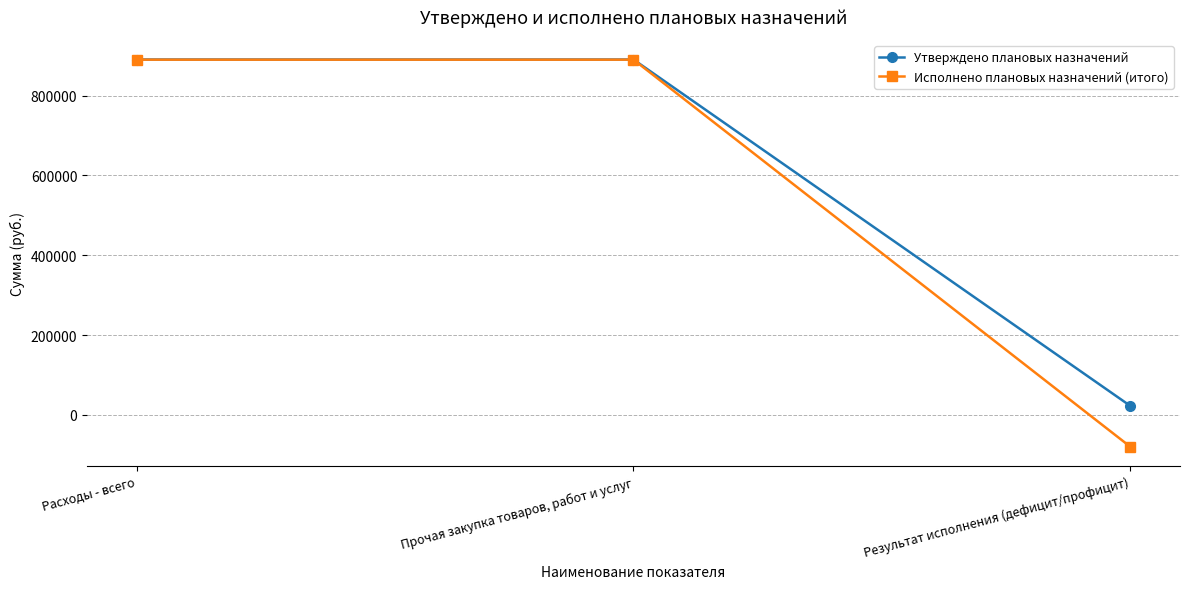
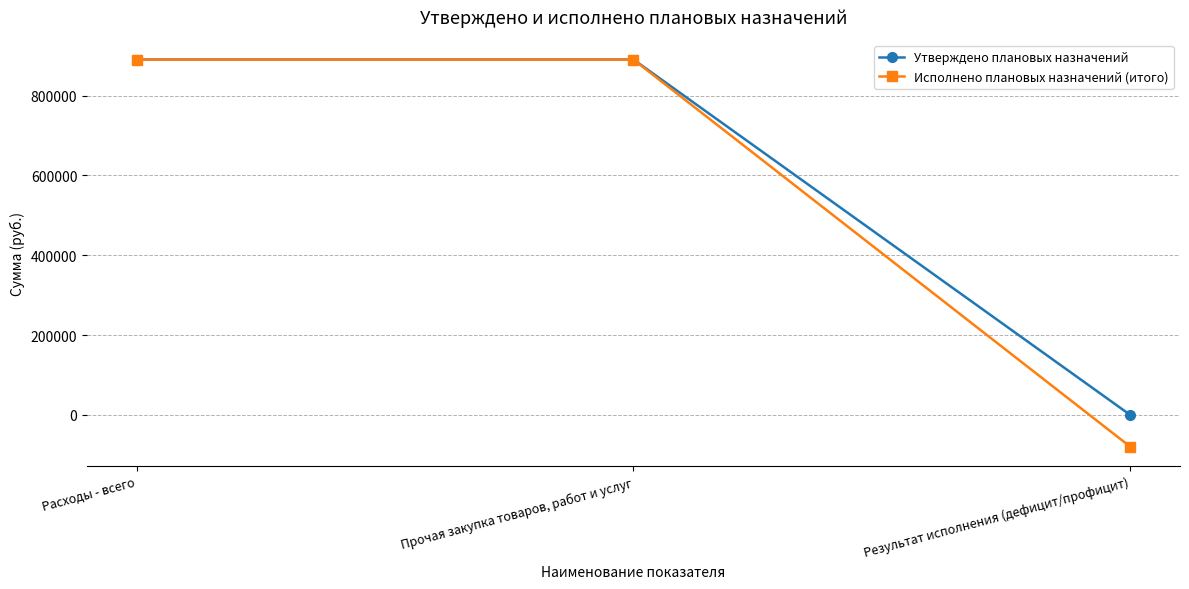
  {
    "Утверждено плановых назначений": {
-     "Результат исполнения (дефицит/профицит)": 20000
+     "Результат исполнения (дефицит/профицит)": 0
    },
    "Исполнено плановых назначений (итого)": {
      "Результат исполнения (дефицит/профицит)": -80000
    }
  }
